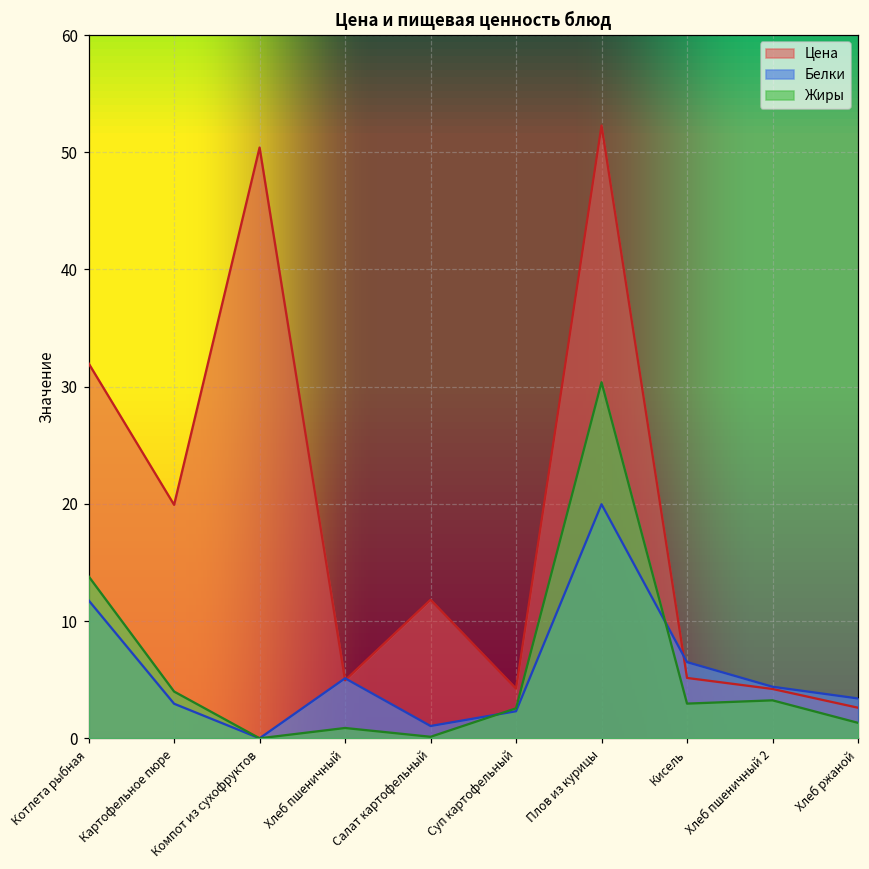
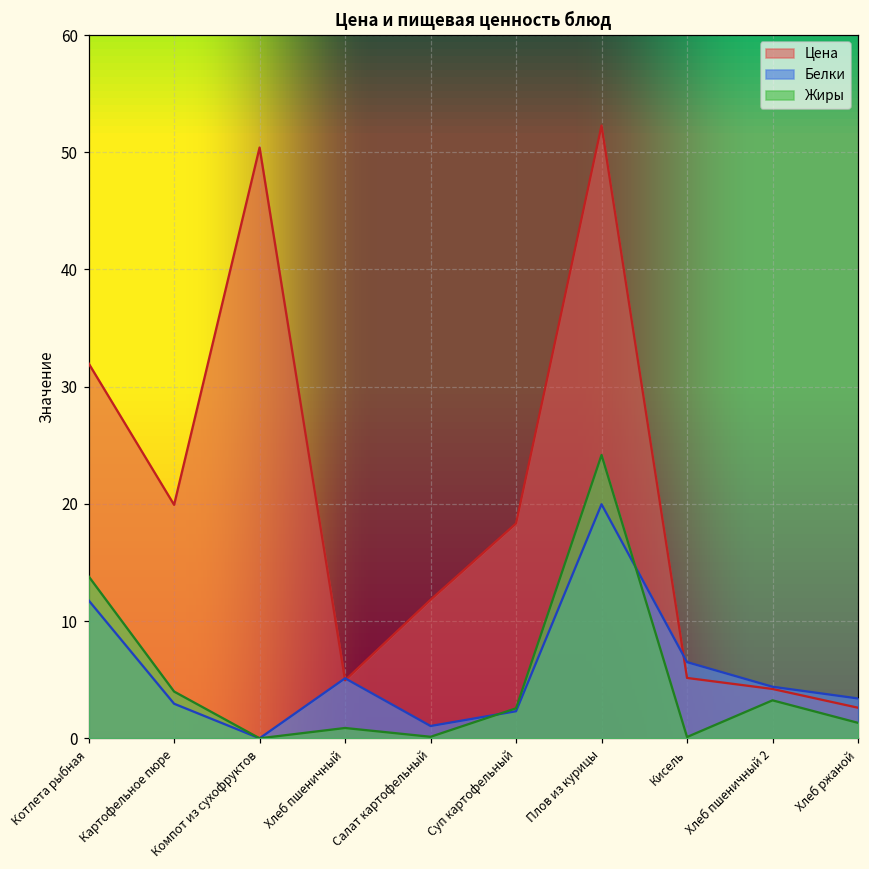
  {
    "Цена": {
      "Котлета рыбная": 32.0,
      "Картофельное пюре": 19.9,
      "Компот из сухофруктов": 50.4,
      "Салат картофельный": 11.8,
-     "Суп картофельный": 4.2,
+     "Суп картофельный": 18.3,
      "Плов из курицы": 52.3,
      "Кисель": 5.2,
      "Хлеб ржаной": 2.6
    },
    "Белки": {
      "Котлета рыбная": 11.8,
      "Картофельное пюре": 3.0,
      "Салат картофельный": 1.1,
      "Суп картофельный": 2.3,
      "Плов из курицы": 20.0,
      "Кисель": 6.5,
      "Хлеб ржаной": 3.4
    },
    "Жиры": {
      "Котлета рыбная": 13.8,
      "Картофельное пюре": 4.0,
      "Хлеб пшеничный": 0.9,
      "Салат картофельный": 0.1,
      "Суп картофельный": 2.6,
-     "Плов из курицы": 30.4,
-     "Кисель": 3.0,
+     "Плов из курицы": 24.2,
+     "Кисель": 0.1,
      "Хлеб пшеничный 2": 3.2,
      "Хлеб ржаной": 1.3
    }
  }
